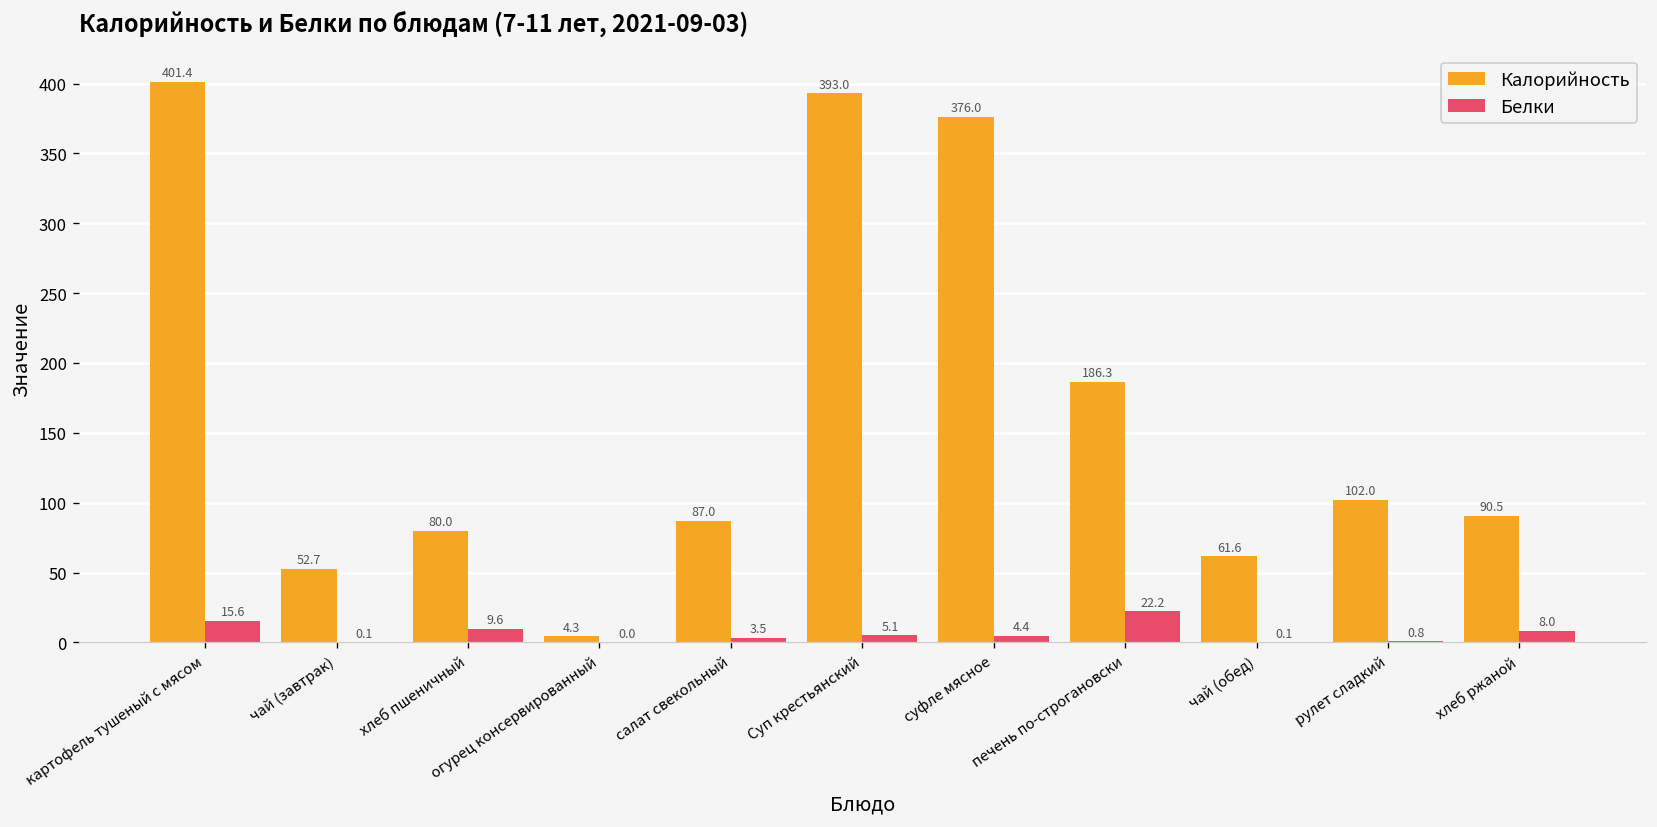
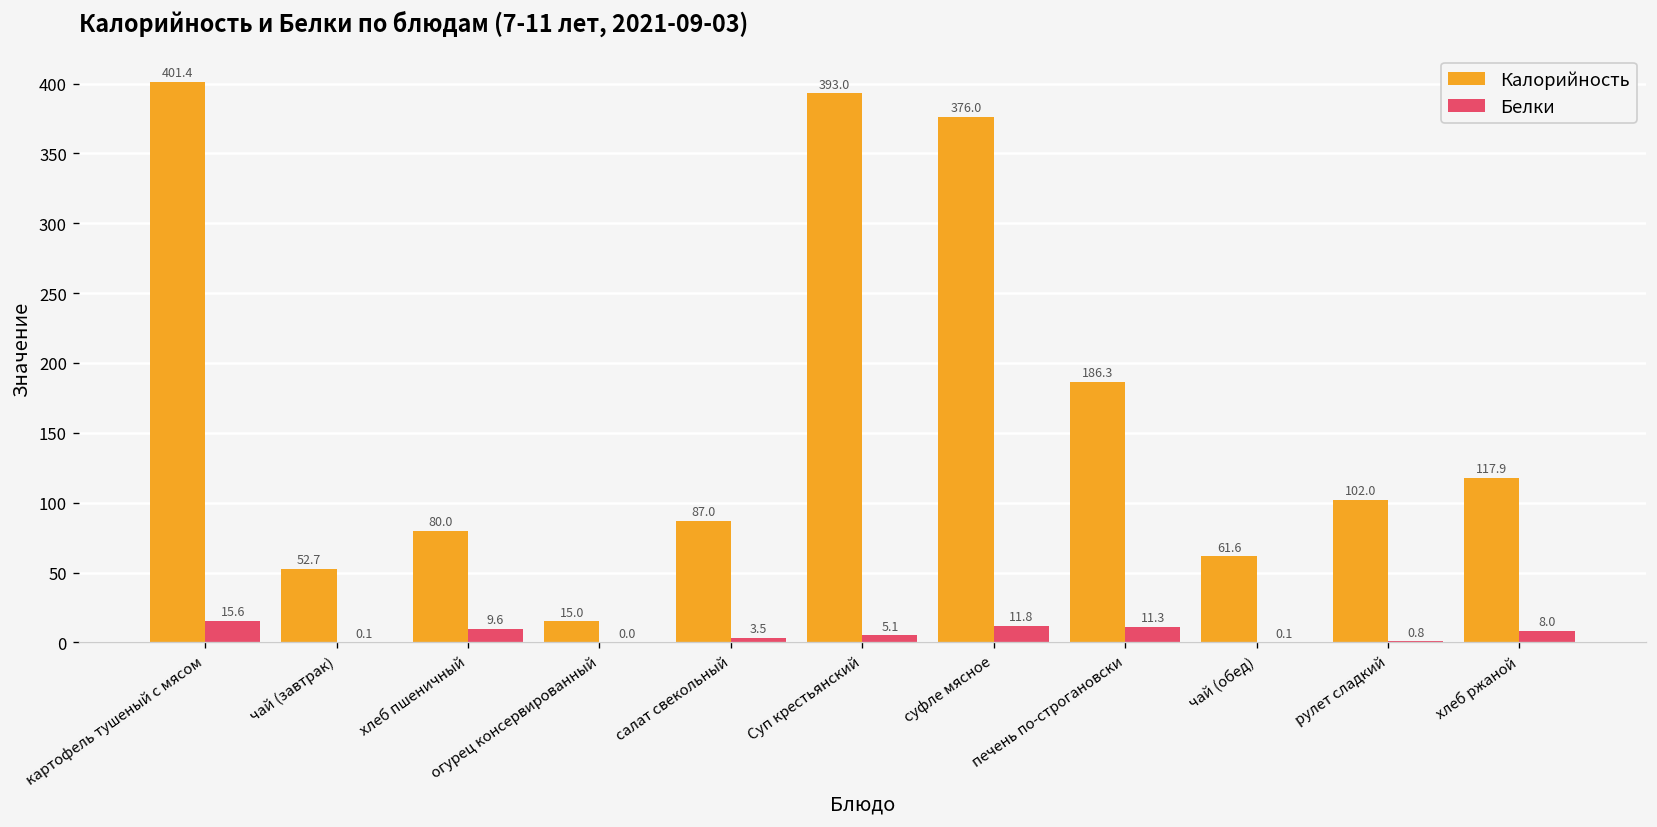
  {
    "Калорийность": {
      "картофель тушеный с мясом": 401.4,
      "чай (завтрак)": 52.7,
      "хлеб пшеничный": 80.0,
-     "огурец консервированный": 4.3,
+     "огурец консервированный": 15.0,
      "салат свекольный": 87.0,
      "Суп крестьянский": 393.0,
      "суфле мясное": 376.0,
      "печень по-строгановски": 186.3,
      "чай (обед)": 61.6,
      "рулет сладкий": 102.0,
-     "хлеб ржаной": 90.5
+     "хлеб ржаной": 117.9
    },
    "Белки": {
      "картофель тушеный с мясом": 15.6,
      "чай (завтрак)": 0.1,
      "хлеб пшеничный": 9.6,
      "огурец консервированный": 0.0,
      "салат свекольный": 3.5,
      "Суп крестьянский": 5.1,
-     "суфле мясное": 4.4,
-     "печень по-строгановски": 22.2,
+     "суфле мясное": 11.8,
+     "печень по-строгановски": 11.3,
      "чай (обед)": 0.1,
      "рулет сладкий": 0.8,
      "хлеб ржаной": 8.0
    }
  }
